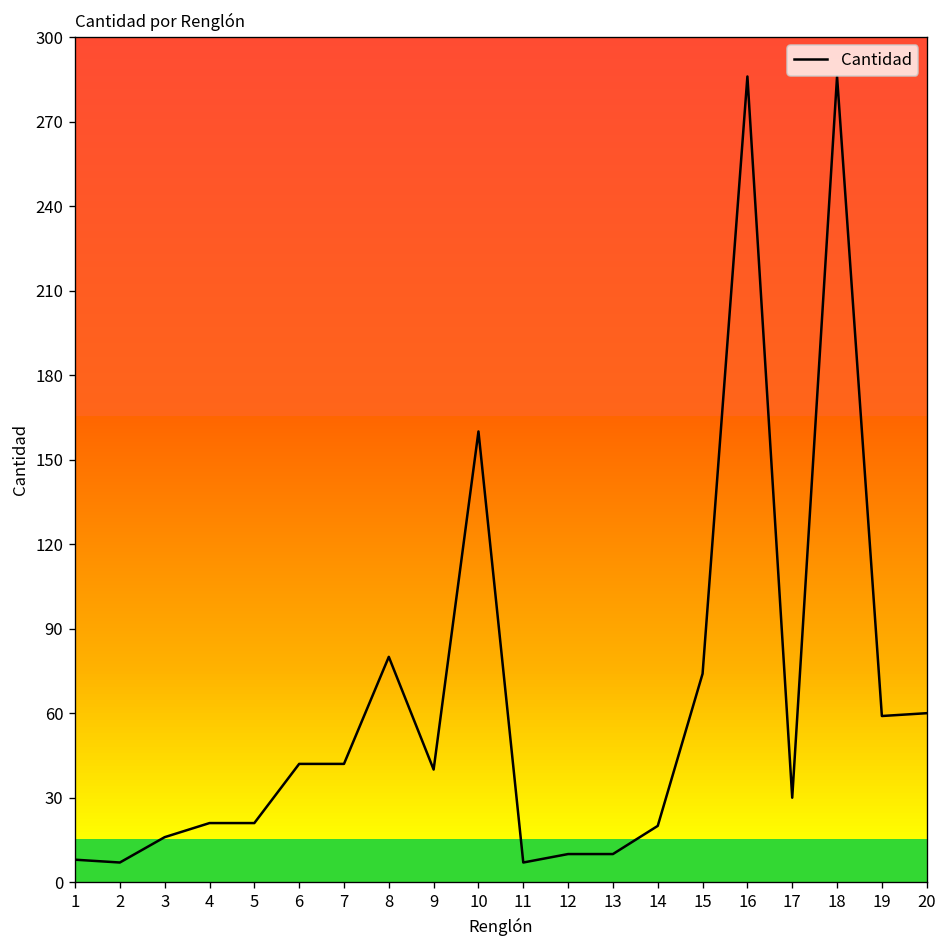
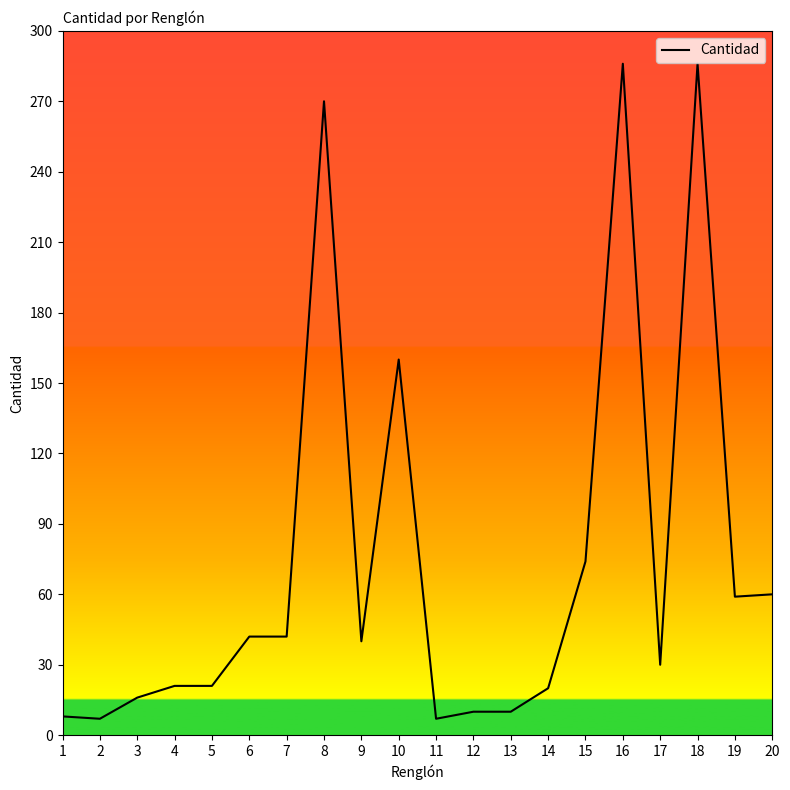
  {
    "1": 8,
    "2": 7,
    "3": 16,
    "4": 21,
    "5": 21,
    "6": 42,
    "7": 42,
-   "8": 80,
+   "8": 270,
    "9": 40,
    "10": 160,
    "11": 7,
    "12": 10,
    "13": 10,
    "14": 20,
    "15": 74,
    "16": 286,
    "17": 30,
    "18": 286,
    "19": 59,
    "20": 60
  }
